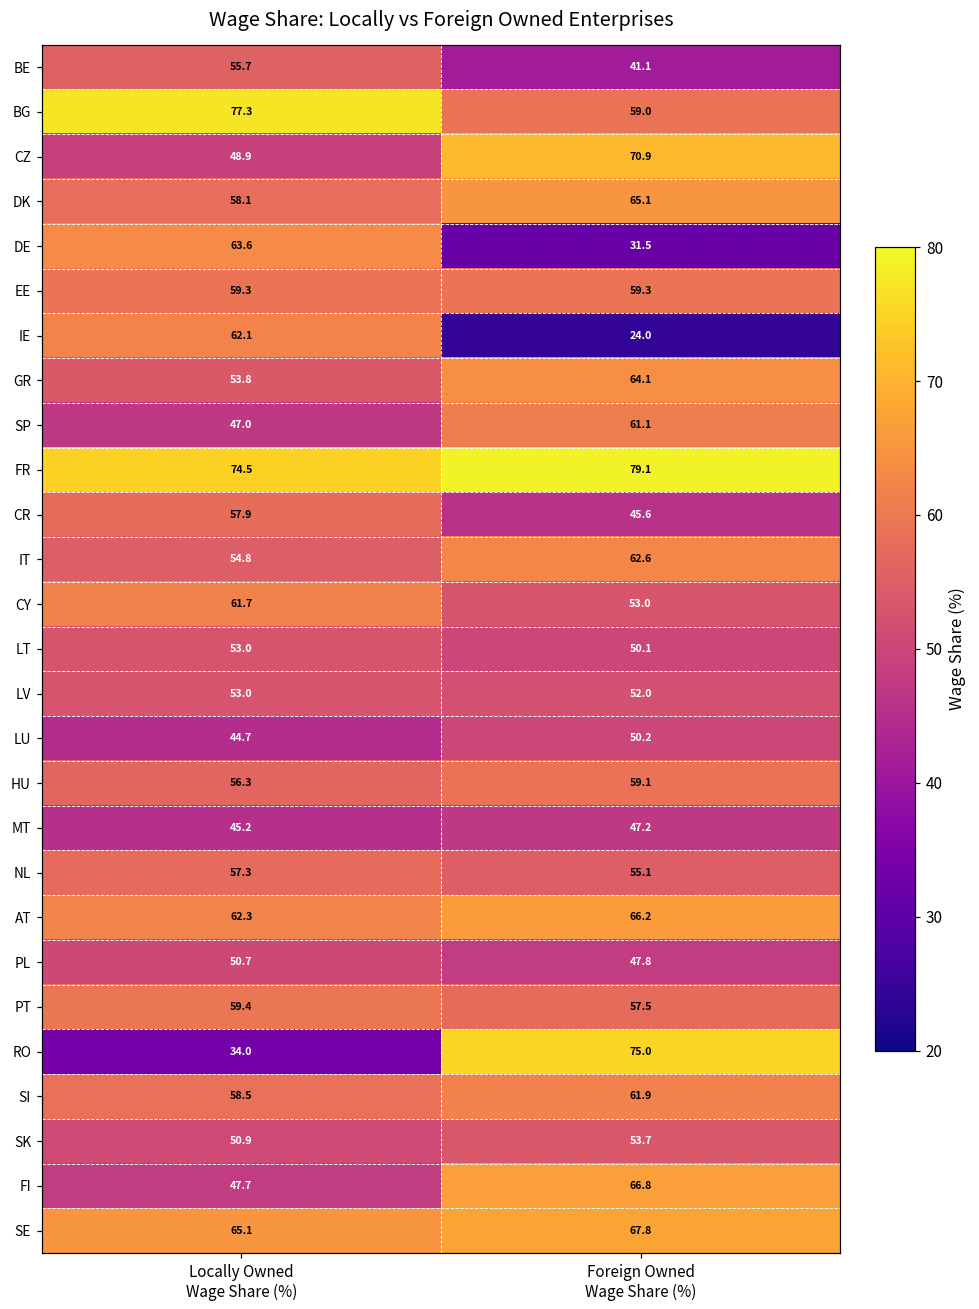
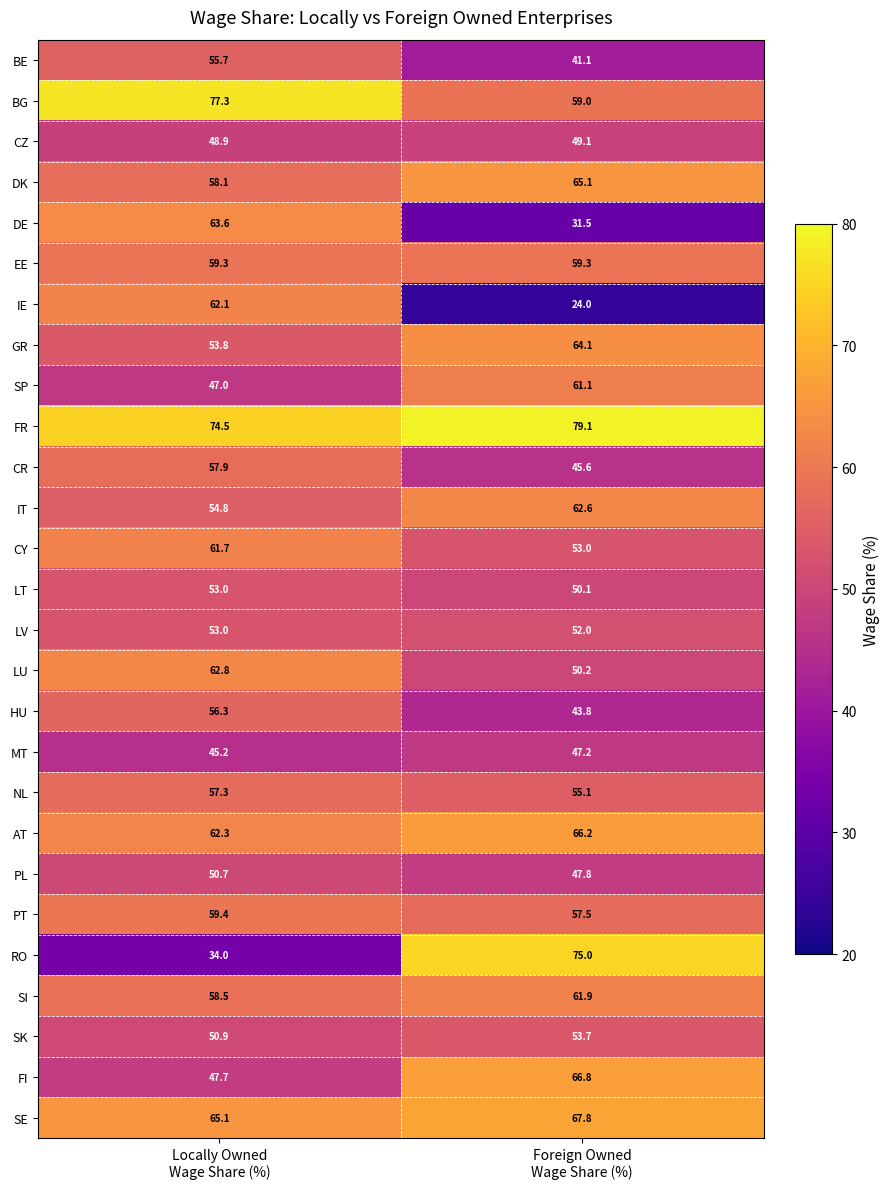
  {
    "BE": {
      "Locally Owned Wage Share (%)": 55.7,
      "Foreign Owned Wage Share (%)": 41.1
    },
    "BG": {
      "Locally Owned Wage Share (%)": 77.3,
      "Foreign Owned Wage Share (%)": 59.0
    },
    "CZ": {
      "Locally Owned Wage Share (%)": 48.9,
-     "Foreign Owned Wage Share (%)": 70.9
+     "Foreign Owned Wage Share (%)": 49.1
    },
    "DK": {
      "Locally Owned Wage Share (%)": 58.1,
      "Foreign Owned Wage Share (%)": 65.1
    },
    "DE": {
      "Locally Owned Wage Share (%)": 63.6,
      "Foreign Owned Wage Share (%)": 31.5
    },
    "EE": {
      "Locally Owned Wage Share (%)": 59.3,
      "Foreign Owned Wage Share (%)": 59.3
    },
    "IE": {
      "Locally Owned Wage Share (%)": 62.1,
      "Foreign Owned Wage Share (%)": 24.0
    },
    "GR": {
      "Locally Owned Wage Share (%)": 53.8,
      "Foreign Owned Wage Share (%)": 64.1
    },
    "SP": {
      "Locally Owned Wage Share (%)": 47.0,
      "Foreign Owned Wage Share (%)": 61.1
    },
    "FR": {
      "Locally Owned Wage Share (%)": 74.5,
      "Foreign Owned Wage Share (%)": 79.1
    },
    "CR": {
      "Locally Owned Wage Share (%)": 57.9,
      "Foreign Owned Wage Share (%)": 45.6
    },
    "IT": {
      "Locally Owned Wage Share (%)": 54.8,
      "Foreign Owned Wage Share (%)": 62.6
    },
    "CY": {
      "Locally Owned Wage Share (%)": 61.7,
      "Foreign Owned Wage Share (%)": 53.0
    },
    "LT": {
      "Locally Owned Wage Share (%)": 53.0,
      "Foreign Owned Wage Share (%)": 50.1
    },
    "LV": {
      "Locally Owned Wage Share (%)": 53.0,
      "Foreign Owned Wage Share (%)": 52.0
    },
    "LU": {
-     "Locally Owned Wage Share (%)": 44.7,
+     "Locally Owned Wage Share (%)": 62.8,
      "Foreign Owned Wage Share (%)": 50.2
    },
    "HU": {
      "Locally Owned Wage Share (%)": 56.3,
-     "Foreign Owned Wage Share (%)": 59.1
+     "Foreign Owned Wage Share (%)": 43.8
    },
    "MT": {
      "Locally Owned Wage Share (%)": 45.2,
      "Foreign Owned Wage Share (%)": 47.2
    },
    "NL": {
      "Locally Owned Wage Share (%)": 57.3,
      "Foreign Owned Wage Share (%)": 55.1
    },
    "AT": {
      "Locally Owned Wage Share (%)": 62.3,
      "Foreign Owned Wage Share (%)": 66.2
    },
    "PL": {
      "Locally Owned Wage Share (%)": 50.7,
      "Foreign Owned Wage Share (%)": 47.8
    },
    "PT": {
      "Locally Owned Wage Share (%)": 59.4,
      "Foreign Owned Wage Share (%)": 57.5
    },
    "RO": {
      "Locally Owned Wage Share (%)": 34.0,
      "Foreign Owned Wage Share (%)": 75.0
    },
    "SI": {
      "Locally Owned Wage Share (%)": 58.5,
      "Foreign Owned Wage Share (%)": 61.9
    },
    "SK": {
      "Locally Owned Wage Share (%)": 50.9,
      "Foreign Owned Wage Share (%)": 53.7
    },
    "FI": {
      "Locally Owned Wage Share (%)": 47.7,
      "Foreign Owned Wage Share (%)": 66.8
    },
    "SE": {
      "Locally Owned Wage Share (%)": 65.1,
      "Foreign Owned Wage Share (%)": 67.8
    }
  }
